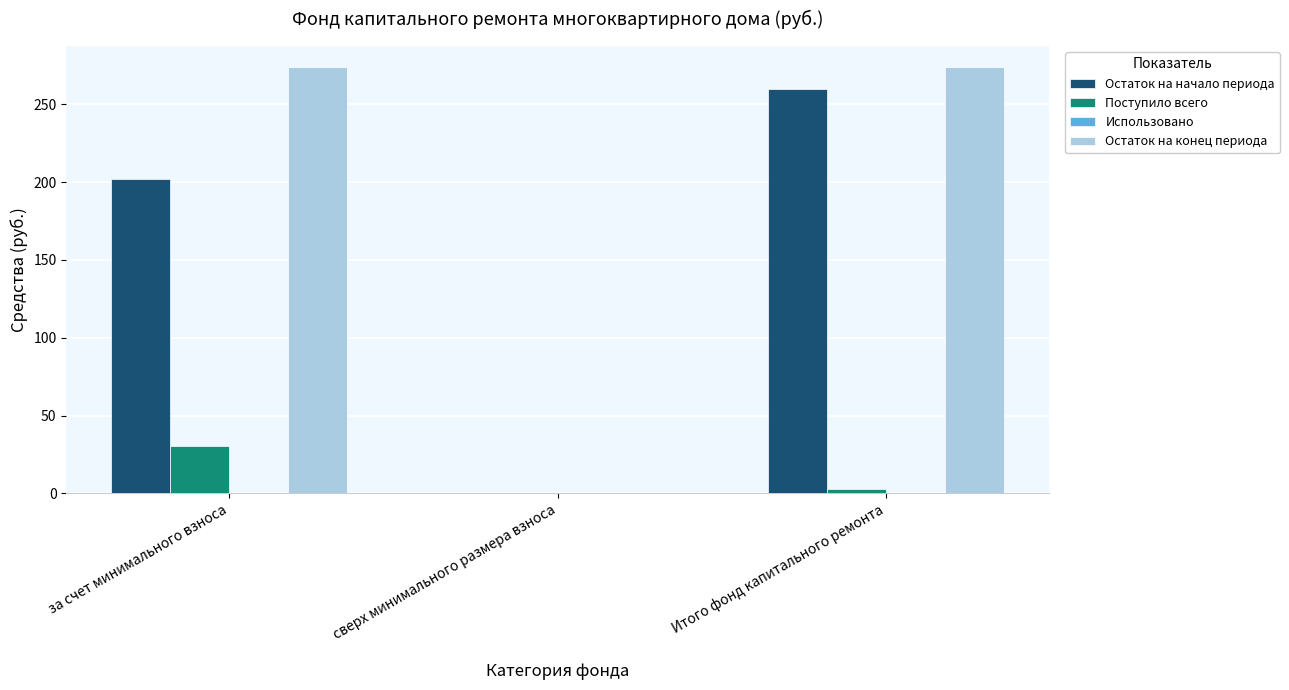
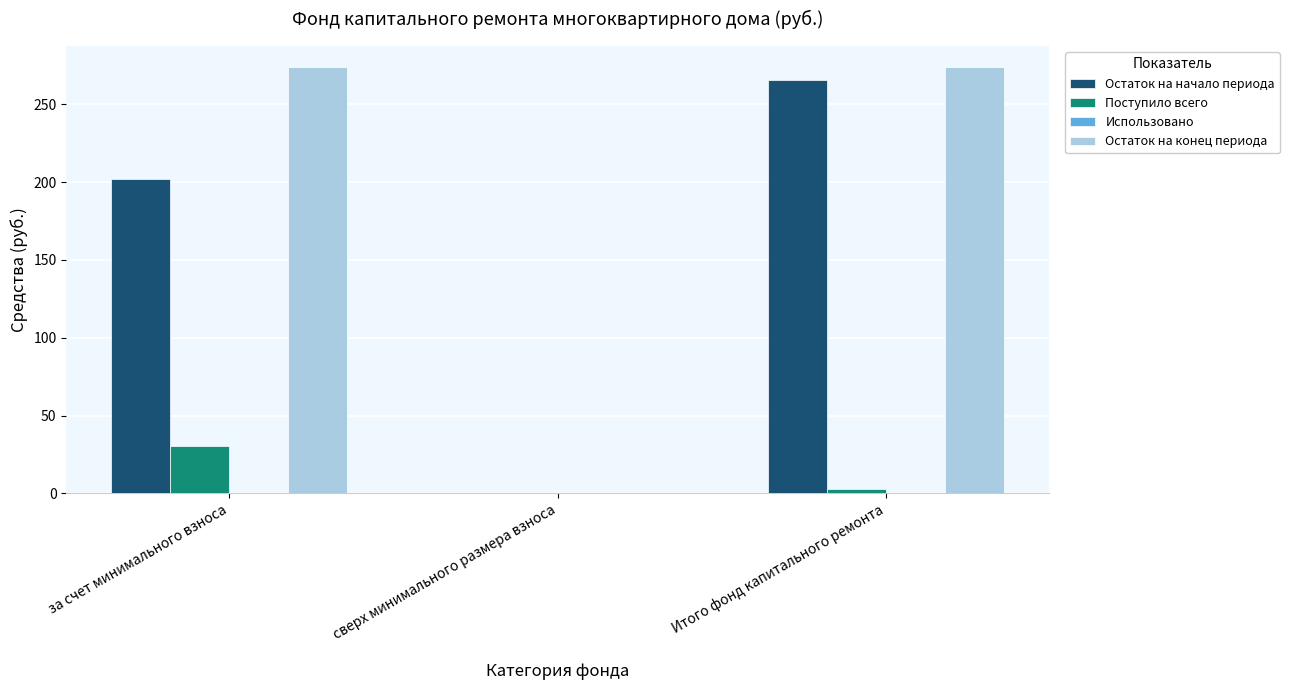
  {
    "Остаток на начало периода": {
      "за счет минимального взноса": 202,
      "сверх минимального размера взноса": 0,
-     "Итого фонд капитального ремонта": 260
+     "Итого фонд капитального ремонта": 266
    },
    "Поступило всего": {
      "за счет минимального взноса": 30,
      "сверх минимального размера взноса": 0,
      "Итого фонд капитального ремонта": 3
    },
    "Использовано": {
      "за счет минимального взноса": 0,
      "сверх минимального размера взноса": 0,
      "Итого фонд капитального ремонта": 0
    },
    "Остаток на конец периода": {
      "за счет минимального взноса": 274,
      "сверх минимального размера взноса": 0,
      "Итого фонд капитального ремонта": 274
    }
  }
